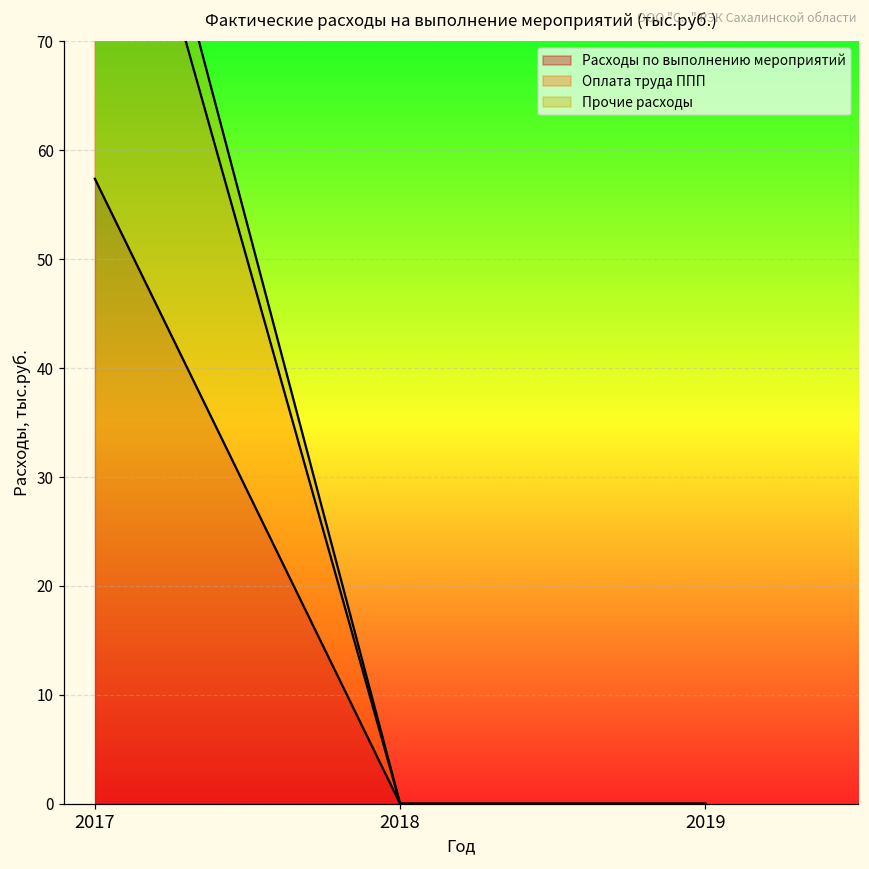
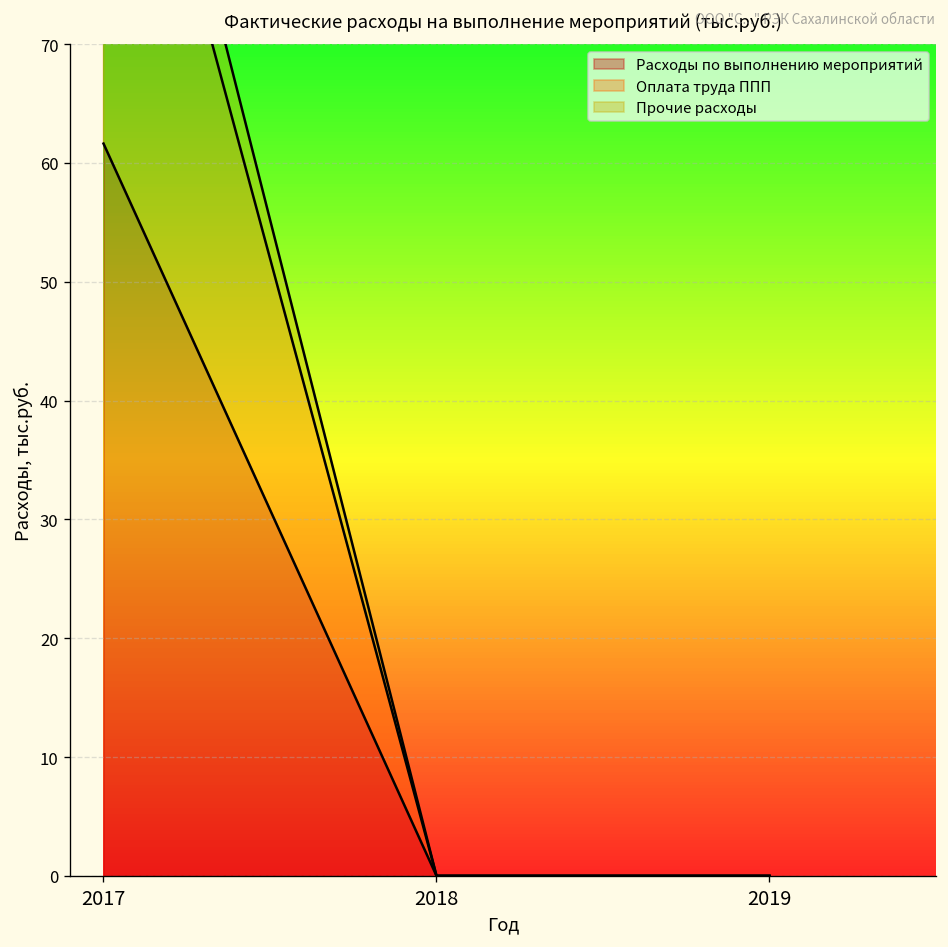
  {
    "Расходы по выполнению мероприятий": {
-     "2017": 57
+     "2017": 62
    }
  }
